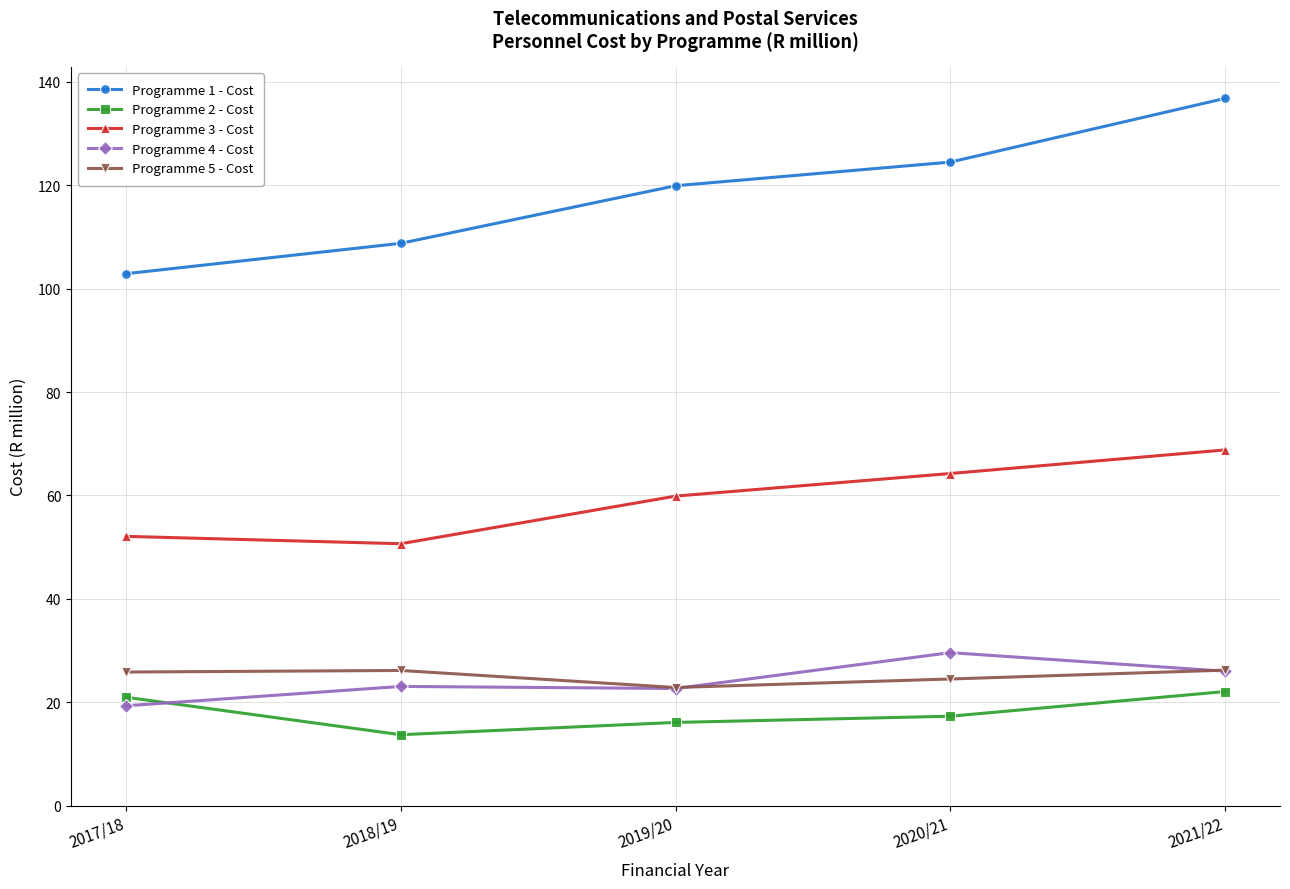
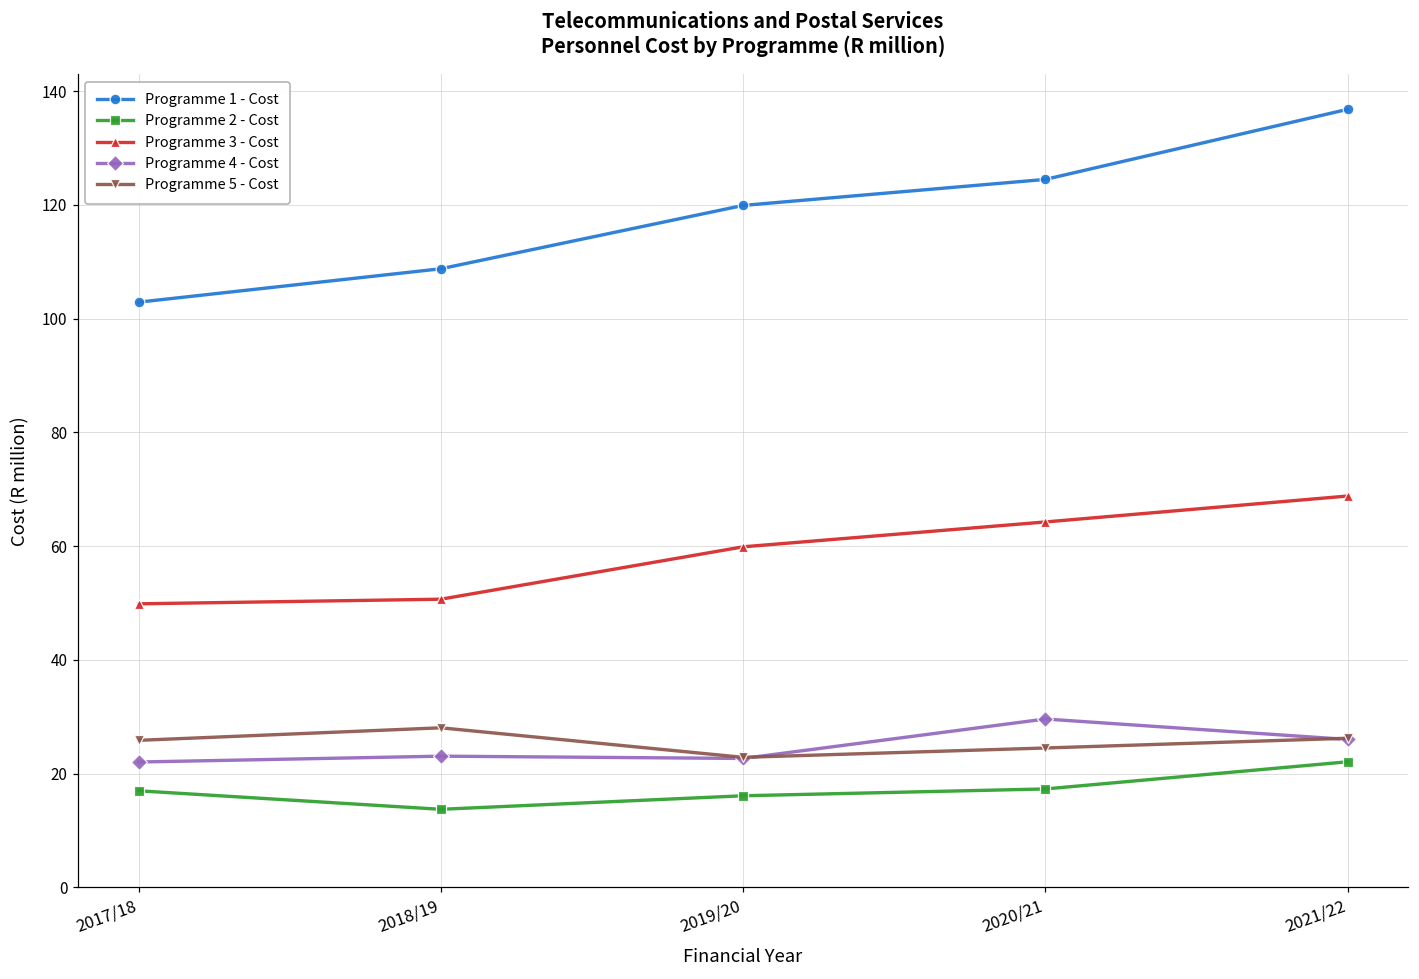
  {
    "Programme 1 - Cost": {
      "2017/18": 103,
      "2018/19": 109,
      "2019/20": 120,
      "2020/21": 124,
      "2021/22": 137
    },
    "Programme 2 - Cost": {
-     "2017/18": 21,
+     "2017/18": 17,
      "2018/19": 14,
      "2019/20": 16,
      "2020/21": 17,
      "2021/22": 22
    },
    "Programme 3 - Cost": {
-     "2017/18": 52,
+     "2017/18": 50,
      "2018/19": 51,
      "2019/20": 60,
      "2020/21": 64,
      "2021/22": 69
    },
    "Programme 4 - Cost": {
-     "2017/18": 19,
+     "2017/18": 22,
      "2018/19": 23,
      "2020/21": 30
    },
    "Programme 5 - Cost": {
      "2017/18": 26,
-     "2018/19": 26,
+     "2018/19": 28,
      "2020/21": 25
    }
  }
